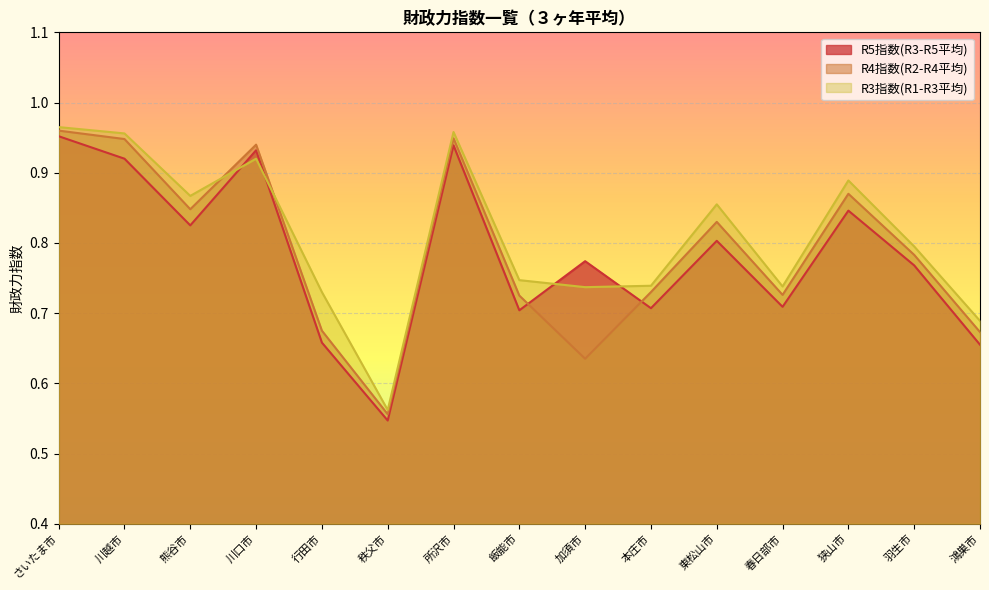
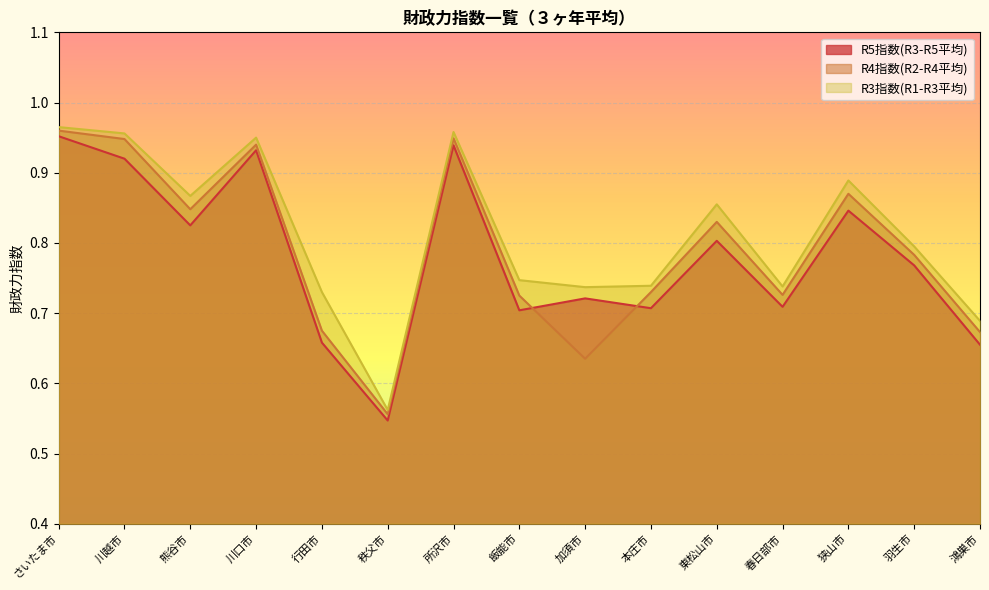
  {
    "R5指数(R3-R5平均)": {
      "さいたま市": 0.95,
      "川越市": 0.92,
      "熊谷市": 0.83,
      "川口市": 0.93,
      "行田市": 0.66,
      "秩父市": 0.55,
      "所沢市": 0.94,
      "飯能市": 0.70,
-     "加須市": 0.77,
+     "加須市": 0.72,
      "本庄市": 0.71,
      "東松山市": 0.80,
      "春日部市": 0.71,
      "狭山市": 0.85,
      "羽生市": 0.77,
      "鴻巣市": 0.66
    },
    "R4指数(R2-R4平均)": {
      "さいたま市": 0.96,
      "川越市": 0.95,
      "熊谷市": 0.85,
      "川口市": 0.94,
      "行田市": 0.68,
      "秩父市": 0.56,
      "所沢市": 0.95,
      "飯能市": 0.73,
      "加須市": 0.64,
      "本庄市": 0.73,
      "東松山市": 0.83,
      "春日部市": 0.73,
      "狭山市": 0.87,
      "羽生市": 0.78,
      "鴻巣市": 0.67
    },
    "R3指数(R1-R3平均)": {
      "さいたま市": 0.97,
      "川越市": 0.96,
      "熊谷市": 0.87,
-     "川口市": 0.92,
+     "川口市": 0.95,
      "行田市": 0.73,
      "秩父市": 0.56,
      "所沢市": 0.96,
      "飯能市": 0.75,
      "加須市": 0.74,
      "本庄市": 0.74,
      "東松山市": 0.86,
      "春日部市": 0.74,
      "狭山市": 0.89,
      "羽生市": 0.80,
      "鴻巣市": 0.69
    }
  }
